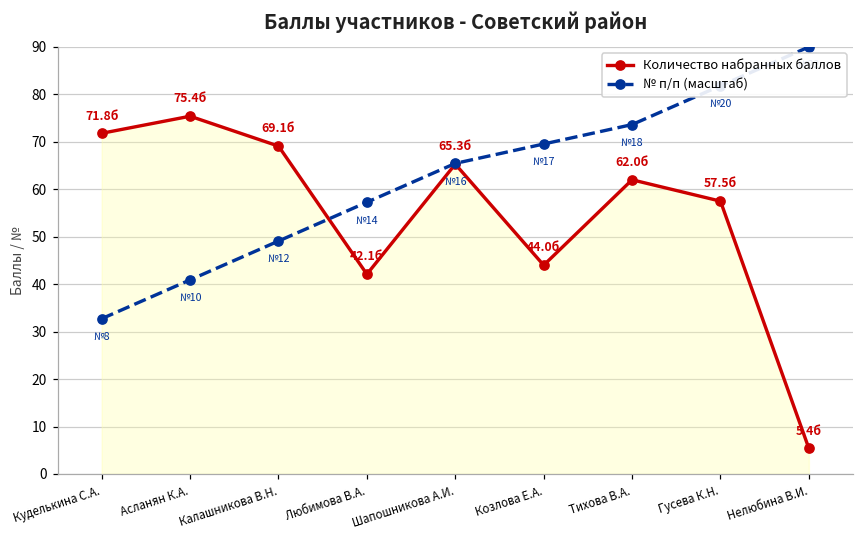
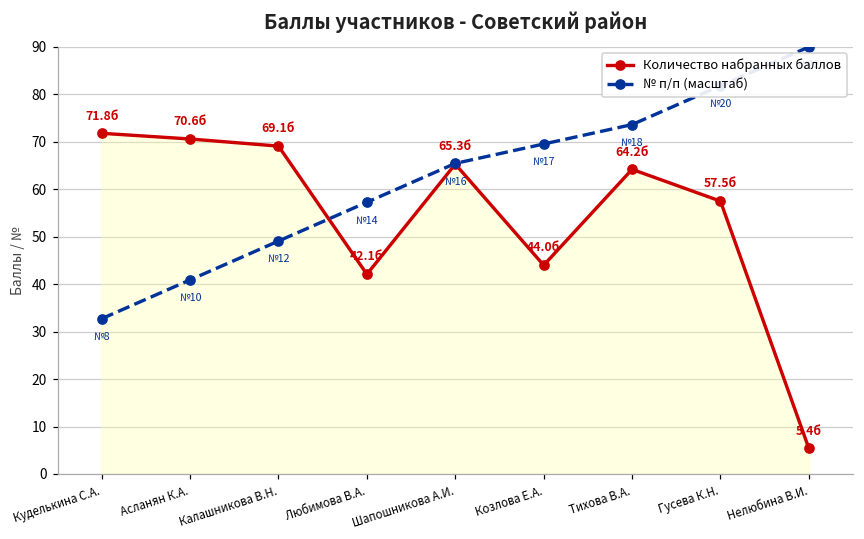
  {
    "Количество набранных баллов": {
      "Куделькина С.А.": "71.8б",
-     "Асланян К.А.": "75.4б",
+     "Асланян К.А.": "70.6б",
      "Калашникова В.Н.": "69.1б",
      "Любимова В.А.": "42.1б",
      "Козлова Е.А.": "44.0б",
-     "Тихова В.А.": "62.0б",
+     "Тихова В.А.": "64.2б",
      "Гусева К.Н.": "57.5б",
      "Нелюбина В.И.": "5.4б"
    }
  }
